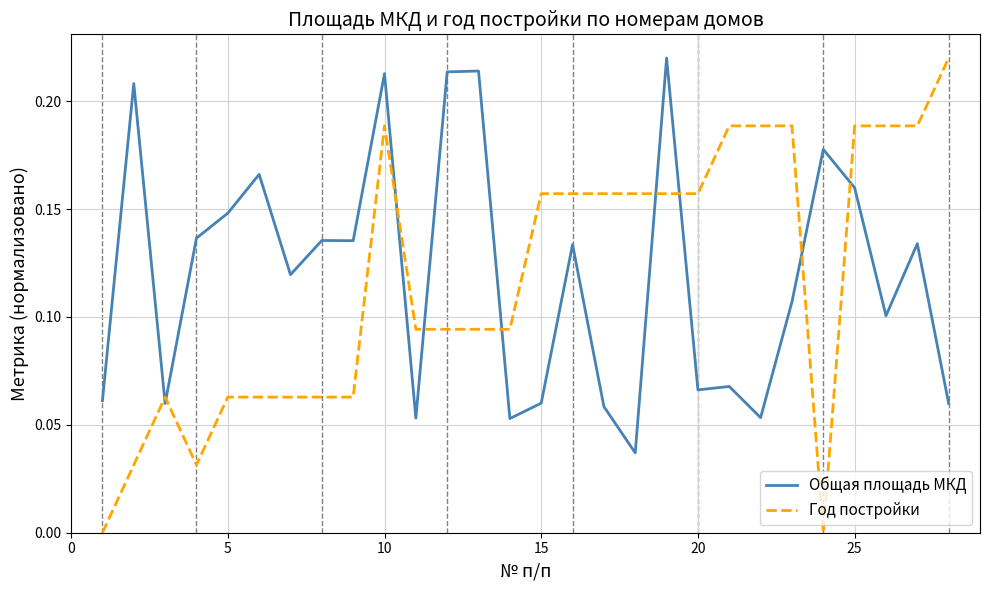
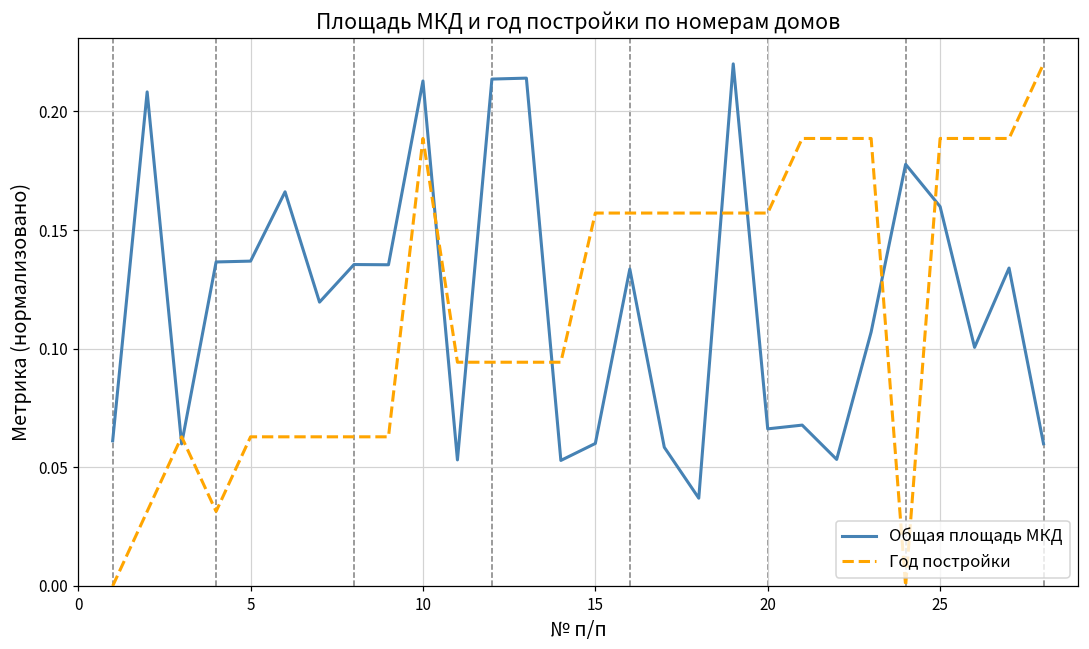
  {
    "Общая площадь МКД": {
-     "5": 0.148,
+     "5": 0.137,
      "10": 0.213,
      "15": 0.060,
      "20": 0.066,
      "25": 0.160
    },
    "Год постройки": {
      "5": 0.063,
      "10": 0.189,
      "15": 0.157,
      "20": 0.157,
      "25": 0.189
    }
  }
